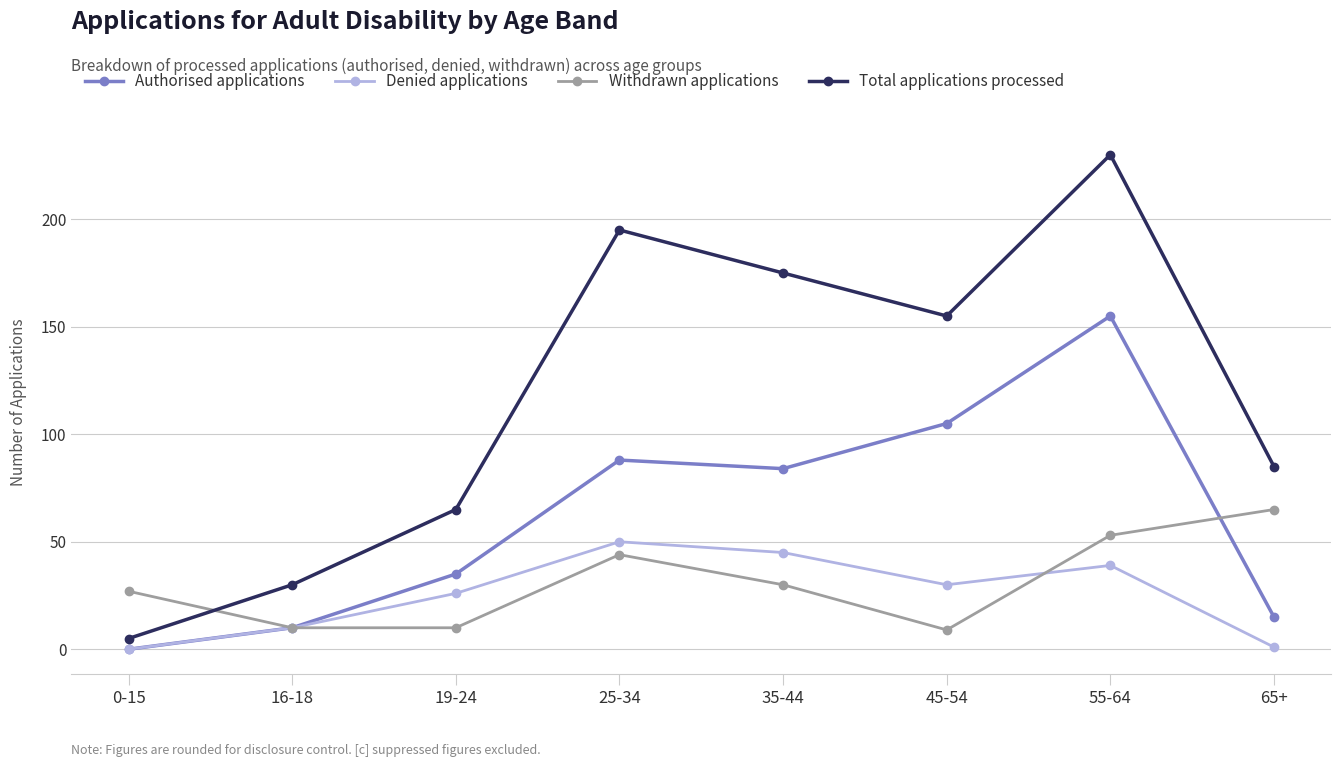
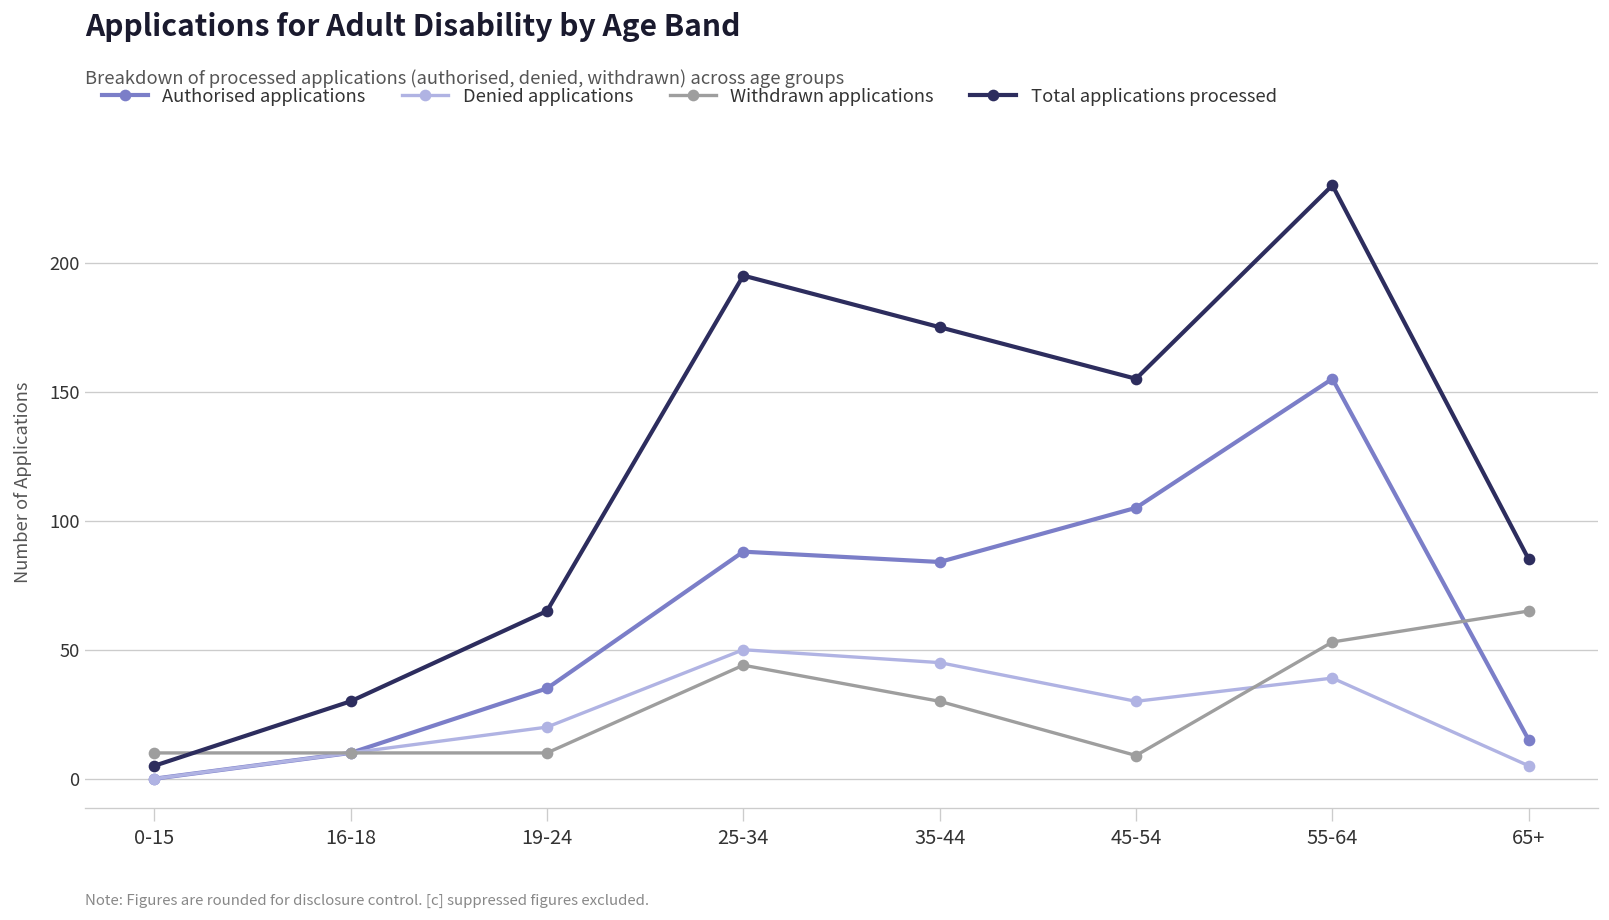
  {
    "Authorised applications": {
      "19-24": 35,
      "25-34": 88,
      "35-44": 84,
      "45-54": 105,
      "55-64": 155,
      "65+": 15
    },
    "Denied applications": {
-     "19-24": 26,
+     "19-24": 20,
      "25-34": 50,
      "35-44": 45,
      "45-54": 30,
      "55-64": 39,
-     "65+": 1
+     "65+": 5
    },
    "Withdrawn applications": {
-     "0-15": 27,
+     "0-15": 10,
      "19-24": 10,
      "25-34": 44,
      "35-44": 30,
      "45-54": 9,
      "55-64": 53,
      "65+": 65
    },
    "Total applications processed": {
      "0-15": 5,
      "16-18": 30,
      "19-24": 65,
      "25-34": 195,
      "35-44": 175,
      "45-54": 155,
      "55-64": 230,
      "65+": 85
    }
  }
